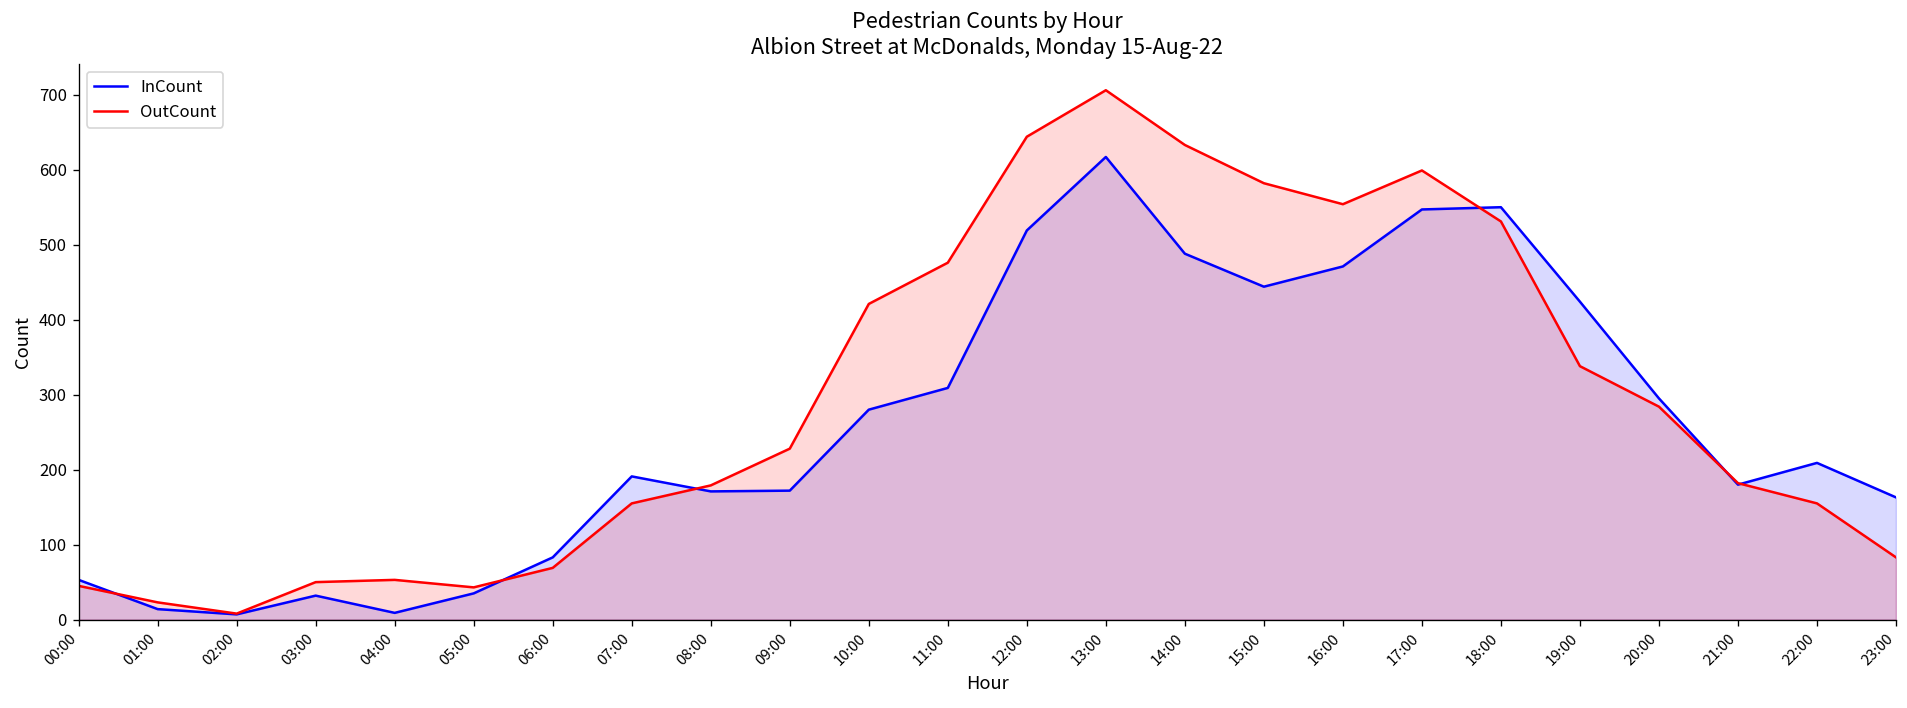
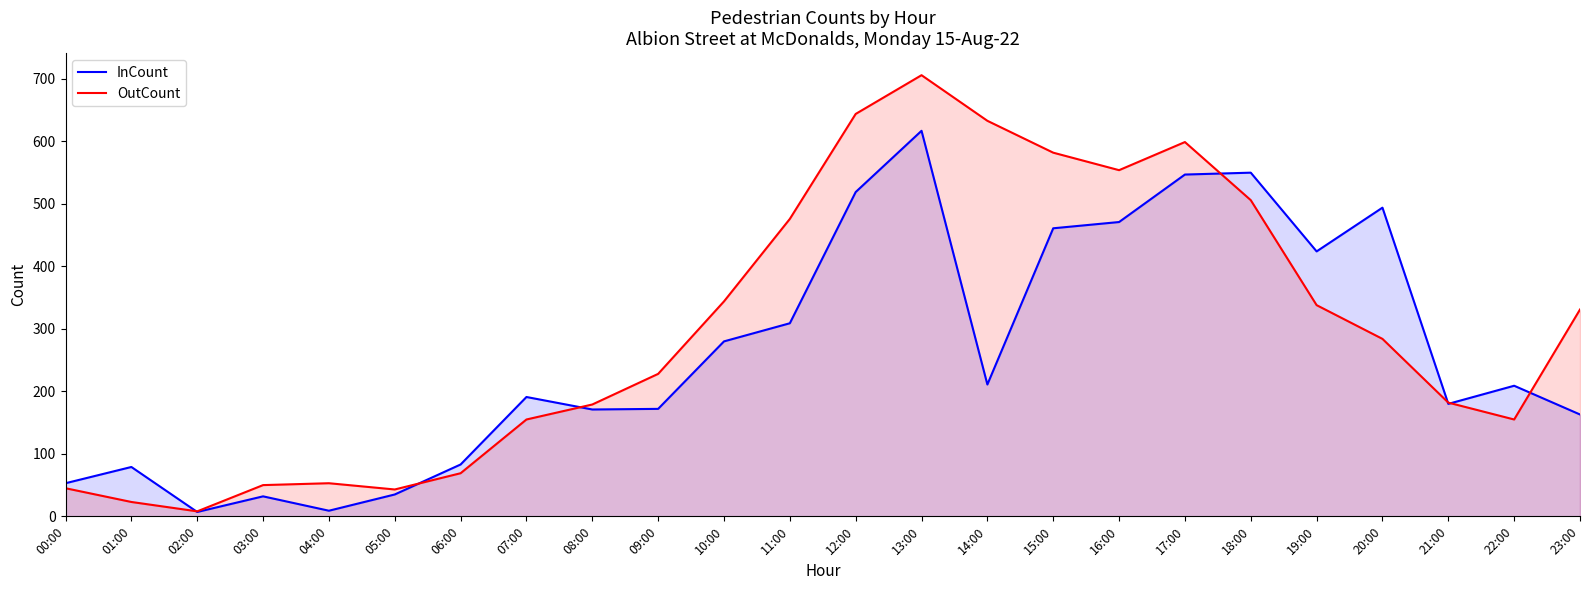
  {
    "InCount": {
      "00:00": 50,
-     "01:00": 10,
+     "01:00": 80,
      "03:00": 30,
      "04:00": 10,
      "05:00": 40,
      "06:00": 80,
      "07:00": 190,
      "08:00": 170,
      "09:00": 170,
      "10:00": 280,
      "11:00": 310,
      "12:00": 520,
      "13:00": 620,
-     "14:00": 490,
-     "15:00": 440,
+     "14:00": 210,
+     "15:00": 460,
      "16:00": 470,
      "17:00": 550,
      "18:00": 550,
      "19:00": 420,
-     "20:00": 300,
+     "20:00": 490,
      "22:00": 210,
      "23:00": 160
    },
    "OutCount": {
      "00:00": 50,
      "01:00": 20,
      "03:00": 50,
      "04:00": 50,
      "05:00": 40,
      "06:00": 70,
      "07:00": 160,
      "08:00": 180,
      "09:00": 230,
-     "10:00": 420,
+     "10:00": 340,
      "11:00": 480,
      "12:00": 640,
      "13:00": 710,
      "14:00": 630,
      "15:00": 580,
      "16:00": 550,
      "17:00": 600,
-     "18:00": 530,
+     "18:00": 510,
      "19:00": 340,
      "20:00": 280,
      "22:00": 160,
-     "23:00": 80
+     "23:00": 330
    }
  }
